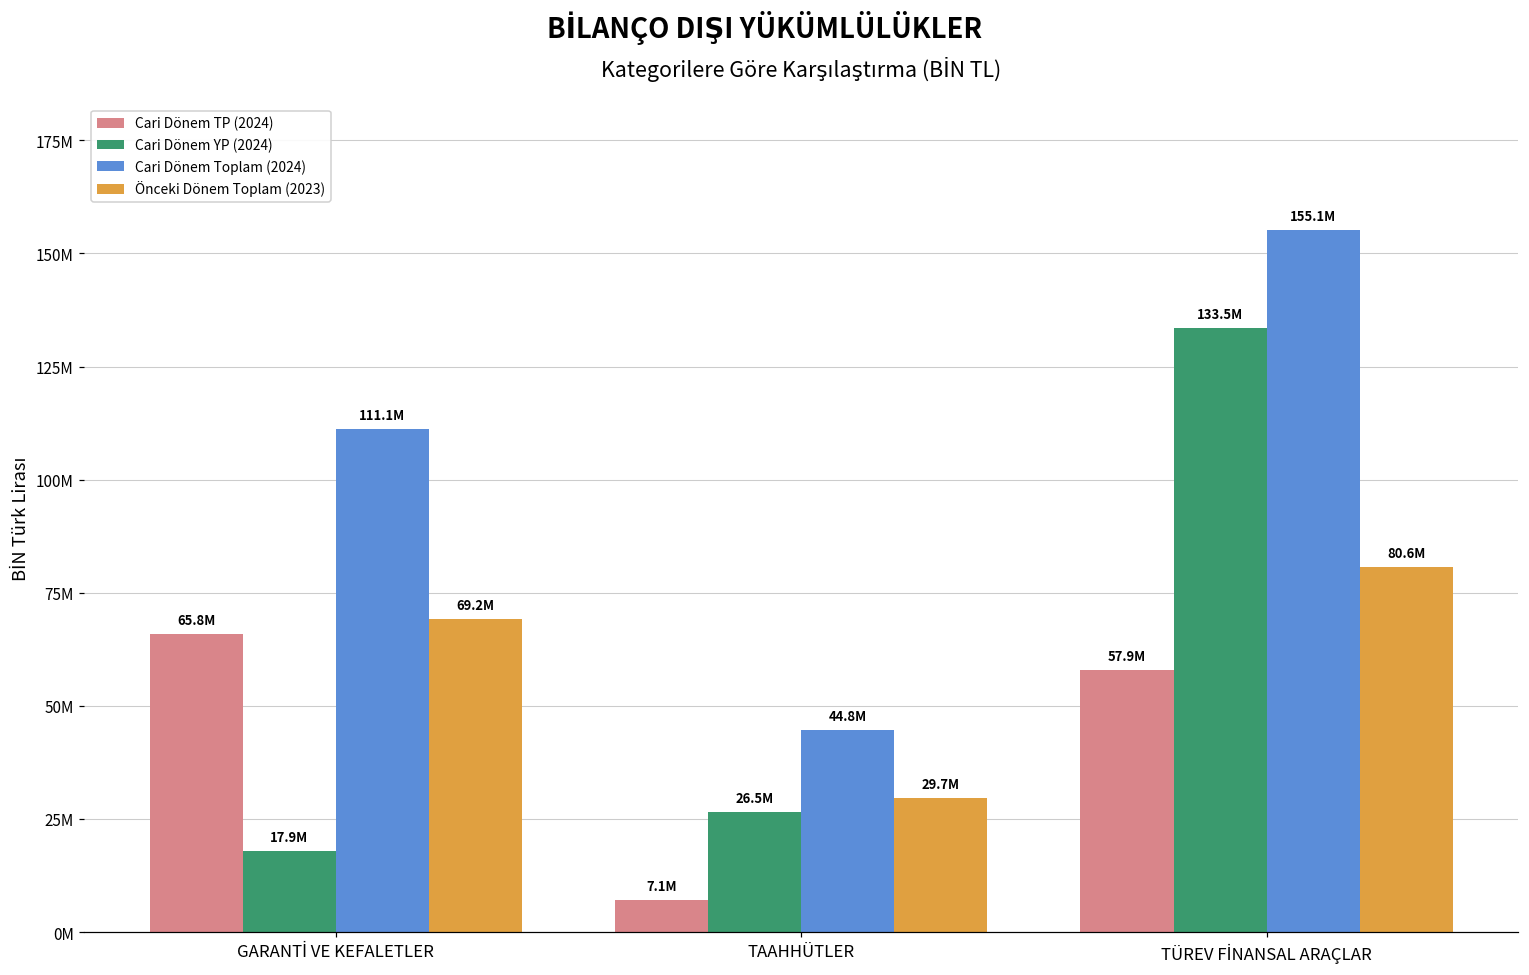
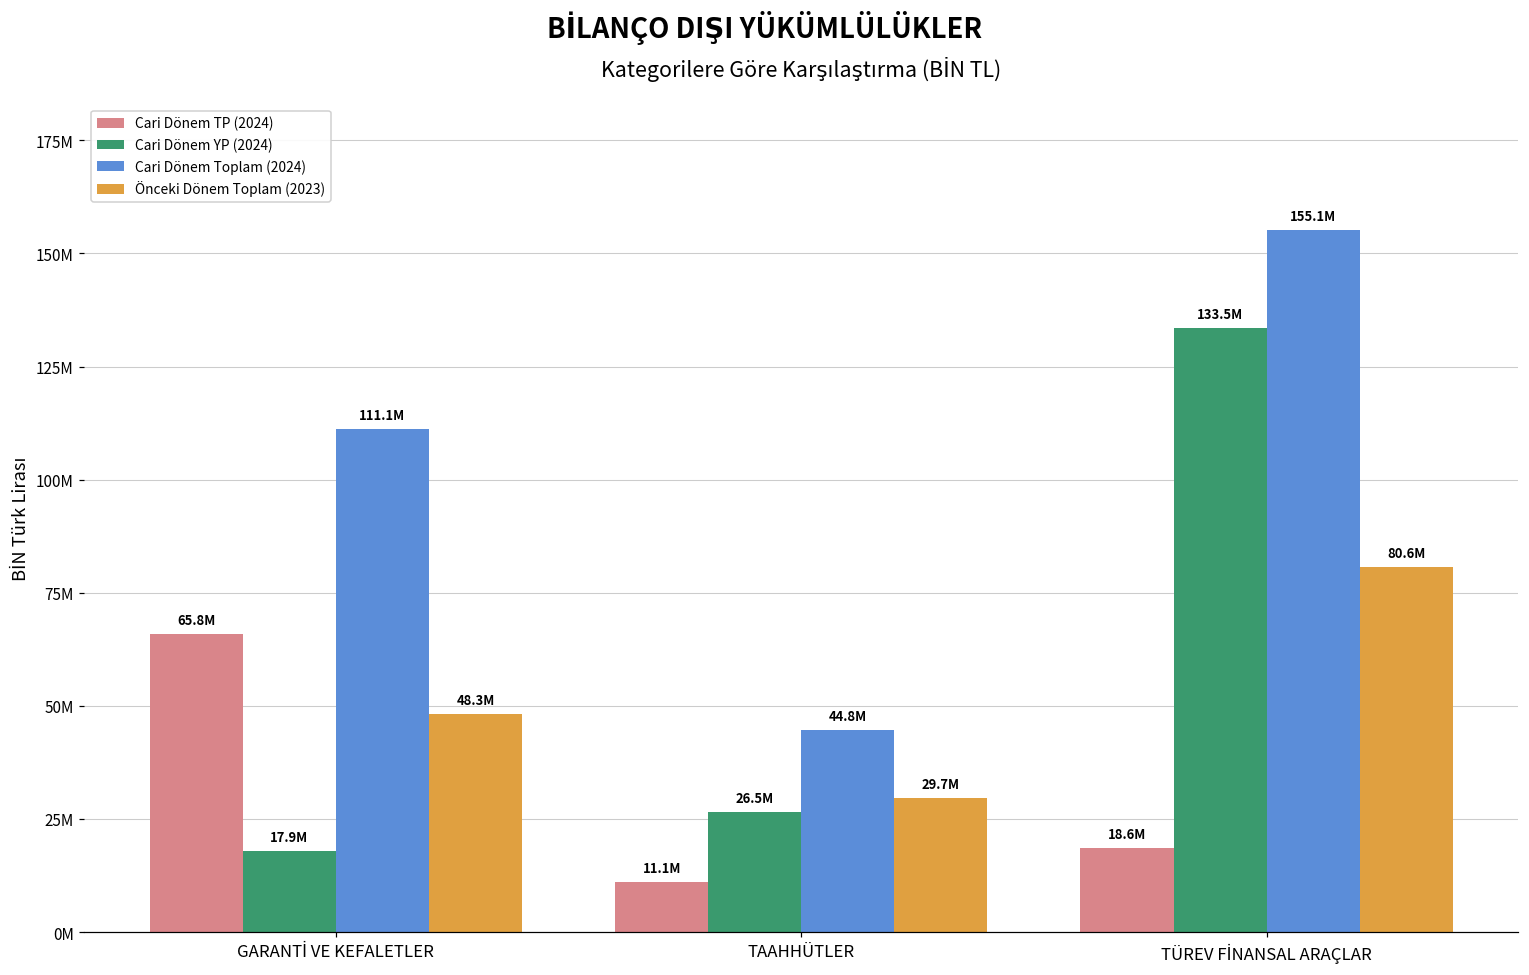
  {
    "Cari Dönem TP (2024)": {
      "GARANTİ VE KEFALETLER": "65.8M",
-     "TAAHHÜTLER": "7.1M",
-     "TÜREV FİNANSAL ARAÇLAR": "57.9M"
+     "TAAHHÜTLER": "11.1M",
+     "TÜREV FİNANSAL ARAÇLAR": "18.6M"
    },
    "Cari Dönem YP (2024)": {
      "GARANTİ VE KEFALETLER": "17.9M",
      "TAAHHÜTLER": "26.5M",
      "TÜREV FİNANSAL ARAÇLAR": "133.5M"
    },
    "Cari Dönem Toplam (2024)": {
      "GARANTİ VE KEFALETLER": "111.1M",
      "TAAHHÜTLER": "44.8M",
      "TÜREV FİNANSAL ARAÇLAR": "155.1M"
    },
    "Önceki Dönem Toplam (2023)": {
-     "GARANTİ VE KEFALETLER": "69.2M",
+     "GARANTİ VE KEFALETLER": "48.3M",
      "TAAHHÜTLER": "29.7M",
      "TÜREV FİNANSAL ARAÇLAR": "80.6M"
    }
  }
